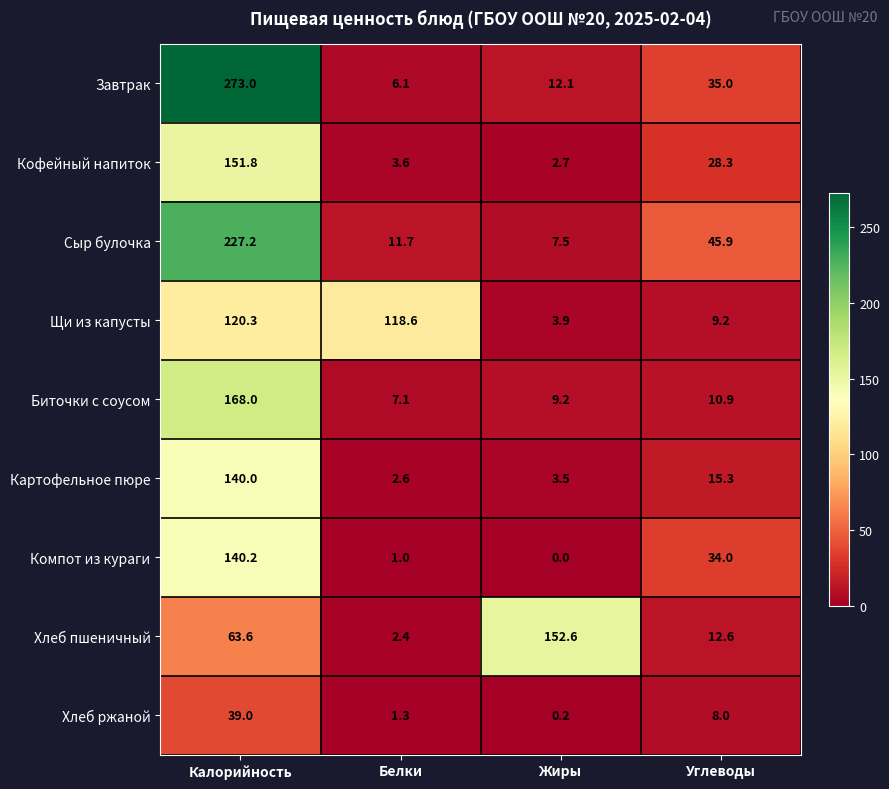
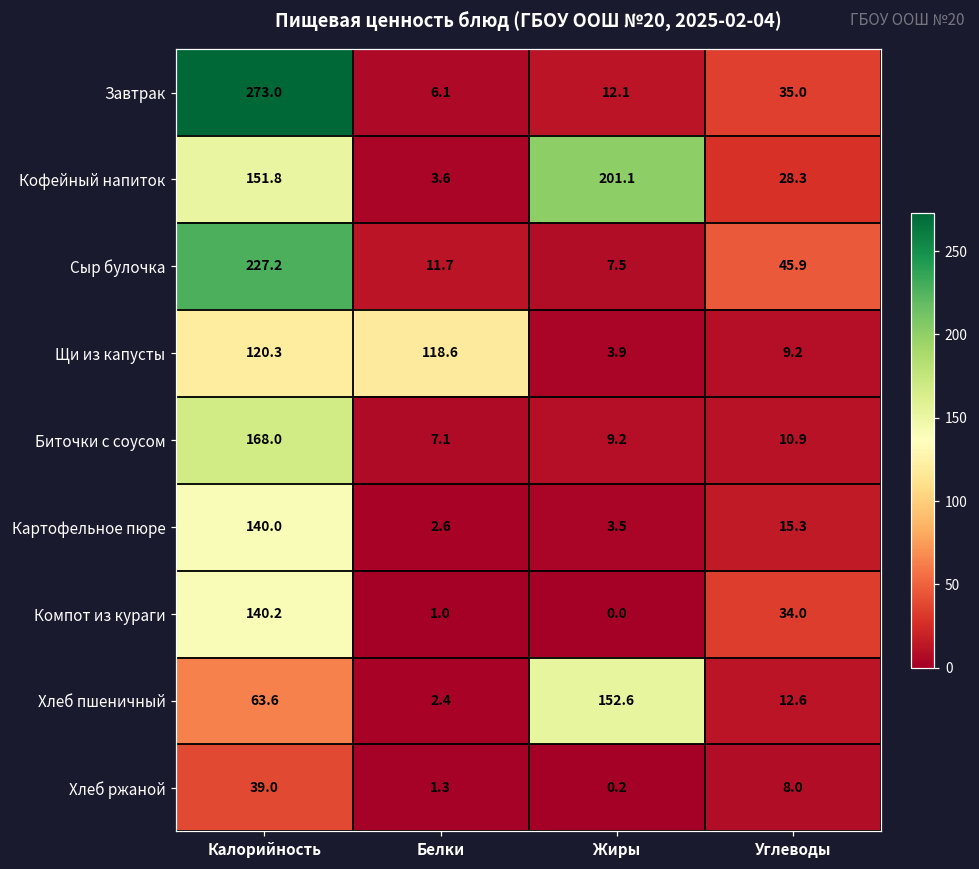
  {
    "Завтрак": {
      "Калорийность": 273.0,
      "Белки": 6.1,
      "Жиры": 12.1,
      "Углеводы": 35.0
    },
    "Кофейный напиток": {
      "Калорийность": 151.8,
      "Белки": 3.6,
-     "Жиры": 2.7,
+     "Жиры": 201.1,
      "Углеводы": 28.3
    },
    "Сыр булочка": {
      "Калорийность": 227.2,
      "Белки": 11.7,
      "Жиры": 7.5,
      "Углеводы": 45.9
    },
    "Щи из капусты": {
      "Калорийность": 120.3,
      "Белки": 118.6,
      "Жиры": 3.9,
      "Углеводы": 9.2
    },
    "Биточки с соусом": {
      "Калорийность": 168.0,
      "Белки": 7.1,
      "Жиры": 9.2,
      "Углеводы": 10.9
    },
    "Картофельное пюре": {
      "Калорийность": 140.0,
      "Белки": 2.6,
      "Жиры": 3.5,
      "Углеводы": 15.3
    },
    "Компот из кураги": {
      "Калорийность": 140.2,
      "Белки": 1.0,
      "Жиры": 0.0,
      "Углеводы": 34.0
    },
    "Хлеб пшеничный": {
      "Калорийность": 63.6,
      "Белки": 2.4,
      "Жиры": 152.6,
      "Углеводы": 12.6
    },
    "Хлеб ржаной": {
      "Калорийность": 39.0,
      "Белки": 1.3,
      "Жиры": 0.2,
      "Углеводы": 8.0
    }
  }
